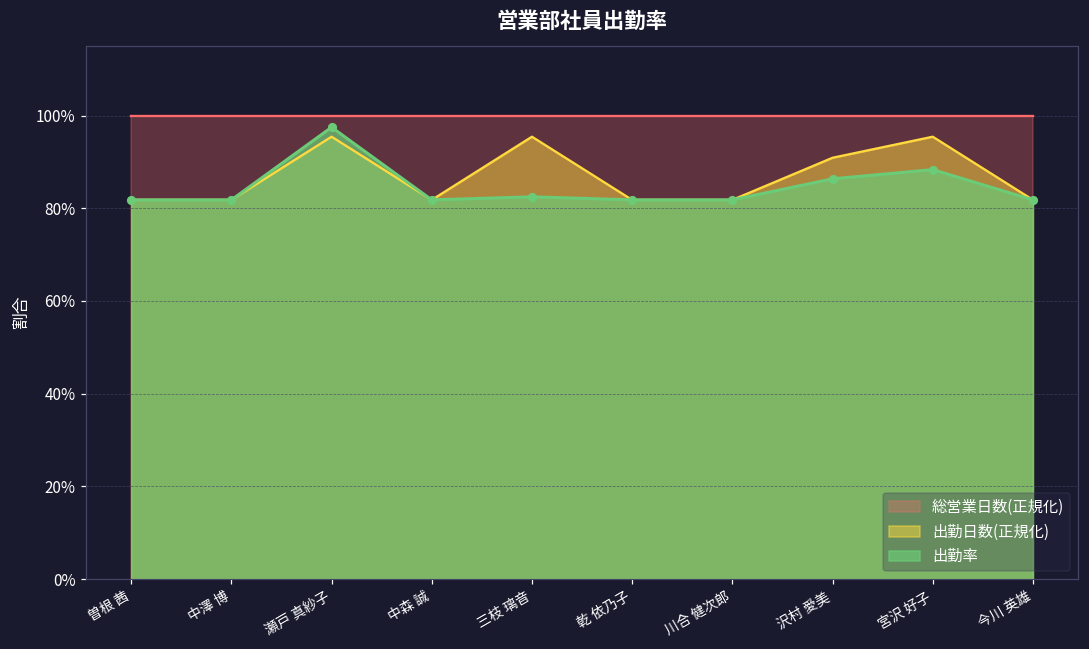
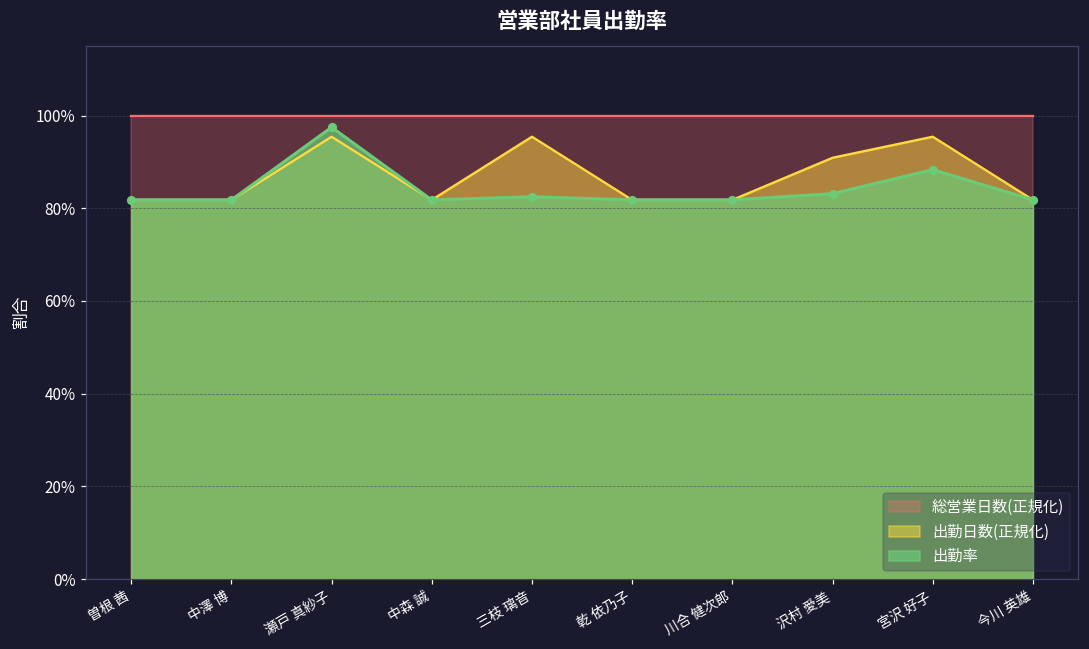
  {
    "総営業日数(正規化)": {
      "曽根 茜": "100%",
      "中澤 博": "100%",
      "瀬戸 真紗子": "100%",
      "中森 誠": "100%",
      "三枝 璃音": "100%",
      "乾 依乃子": "100%",
      "川合 健次郎": "100%",
      "沢村 愛美": "100%",
      "宮沢 好子": "100%",
      "今川 英雄": "100%"
    },
    "出勤日数(正規化)": {
      "瀬戸 真紗子": "95%",
      "三枝 璃音": "95%",
      "沢村 愛美": "91%",
      "宮沢 好子": "95%"
    },
    "出勤率": {
      "瀬戸 真紗子": "97%",
      "三枝 璃音": "82%",
-     "沢村 愛美": "86%",
+     "沢村 愛美": "83%",
      "宮沢 好子": "88%"
    }
  }
